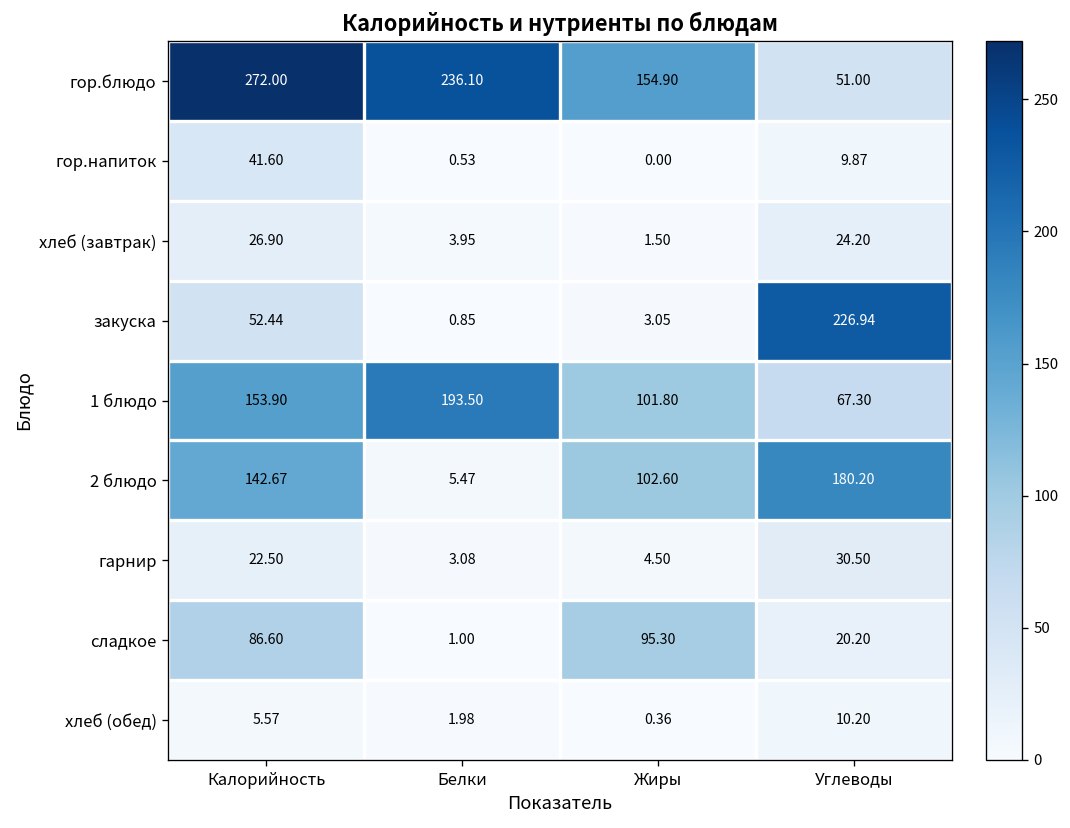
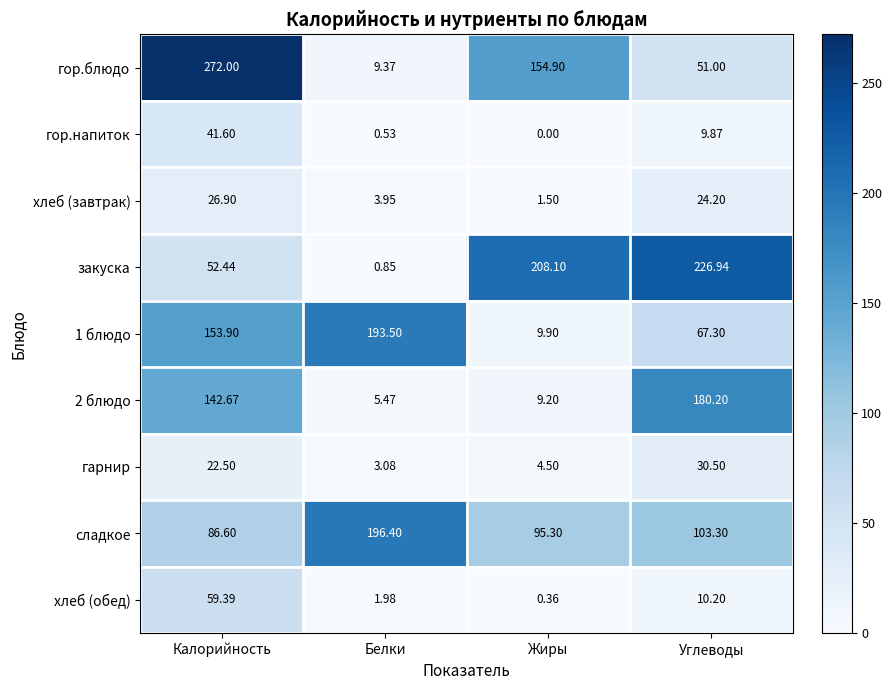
  {
    "гор.блюдо": {
      "Калорийность": 272.00,
-     "Белки": 236.10,
+     "Белки": 9.37,
      "Жиры": 154.90,
      "Углеводы": 51.00
    },
    "гор.напиток": {
      "Калорийность": 41.60,
      "Белки": 0.53,
      "Жиры": 0.00,
      "Углеводы": 9.87
    },
    "хлеб (завтрак)": {
      "Калорийность": 26.90,
      "Белки": 3.95,
      "Жиры": 1.50,
      "Углеводы": 24.20
    },
    "закуска": {
      "Калорийность": 52.44,
      "Белки": 0.85,
-     "Жиры": 3.05,
+     "Жиры": 208.10,
      "Углеводы": 226.94
    },
    "1 блюдо": {
      "Калорийность": 153.90,
      "Белки": 193.50,
-     "Жиры": 101.80,
+     "Жиры": 9.90,
      "Углеводы": 67.30
    },
    "2 блюдо": {
      "Калорийность": 142.67,
      "Белки": 5.47,
-     "Жиры": 102.60,
+     "Жиры": 9.20,
      "Углеводы": 180.20
    },
    "гарнир": {
      "Калорийность": 22.50,
      "Белки": 3.08,
      "Жиры": 4.50,
      "Углеводы": 30.50
    },
    "сладкое": {
      "Калорийность": 86.60,
-     "Белки": 1.00,
+     "Белки": 196.40,
      "Жиры": 95.30,
-     "Углеводы": 20.20
+     "Углеводы": 103.30
    },
    "хлеб (обед)": {
-     "Калорийность": 5.57,
+     "Калорийность": 59.39,
      "Белки": 1.98,
      "Жиры": 0.36,
      "Углеводы": 10.20
    }
  }
